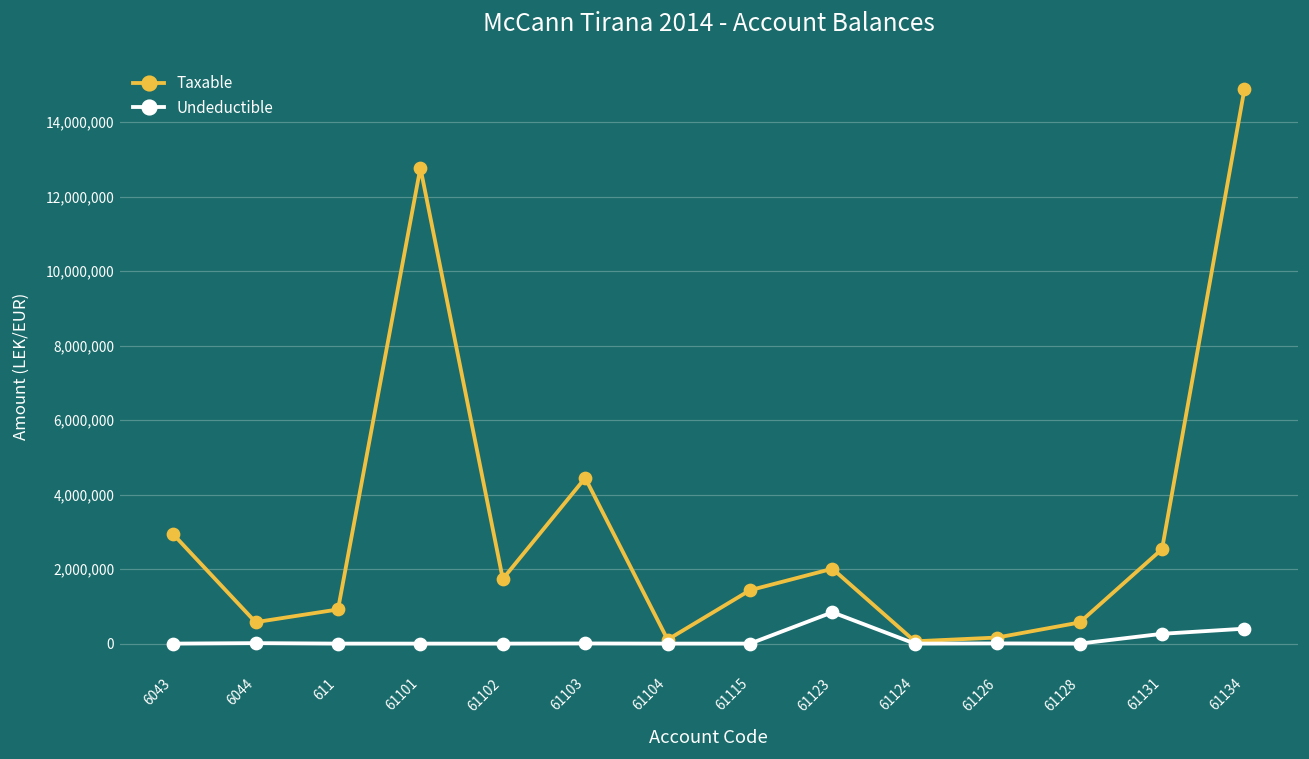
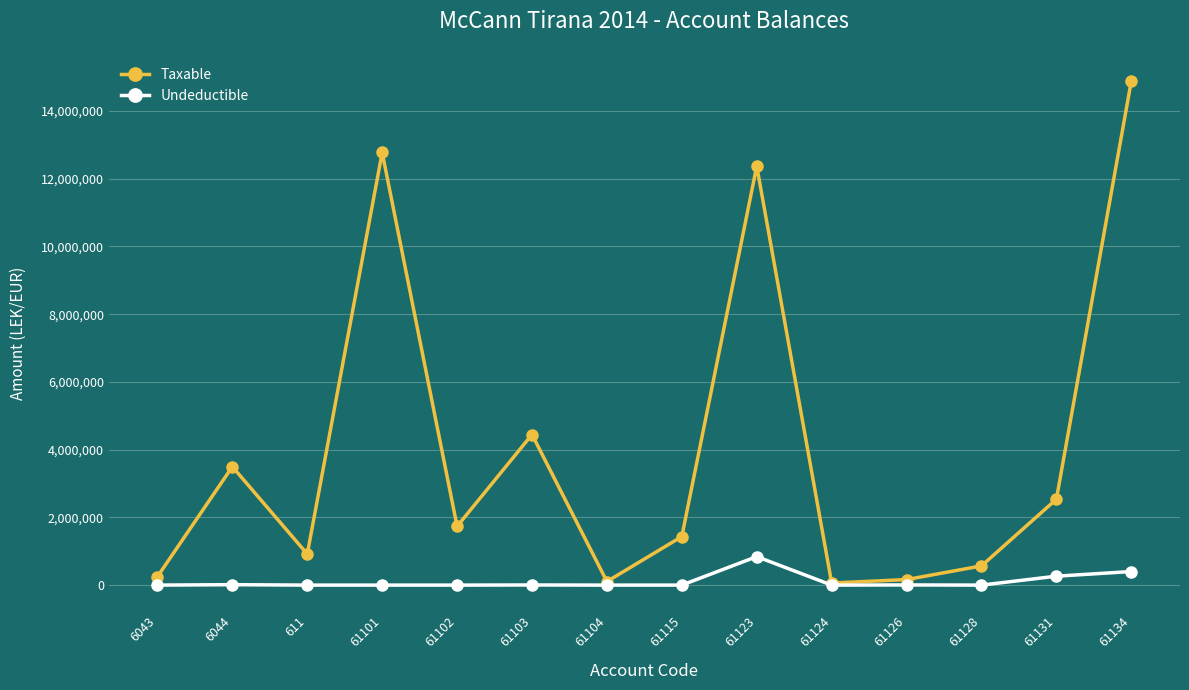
  {
    "Taxable": {
-     "6043": "2,900,000",
-     "6044": "600,000",
+     "6043": "300,000",
+     "6044": "3,500,000",
      "611": "900,000",
      "61101": "12,800,000",
      "61102": "1,700,000",
      "61103": "4,400,000",
      "61104": "100,000",
      "61115": "1,400,000",
-     "61123": "2,000,000",
+     "61123": "12,400,000",
      "61126": "200,000",
      "61128": "600,000",
      "61131": "2,500,000",
      "61134": "14,900,000"
    },
    "Undeductible": {
      "6043": "0",
      "6044": "0",
      "611": "0",
      "61101": "0",
      "61102": "0",
      "61103": "0",
      "61104": "0",
      "61115": "0",
      "61123": "800,000",
      "61126": "0",
      "61128": "0",
      "61131": "300,000",
      "61134": "400,000"
    }
  }
